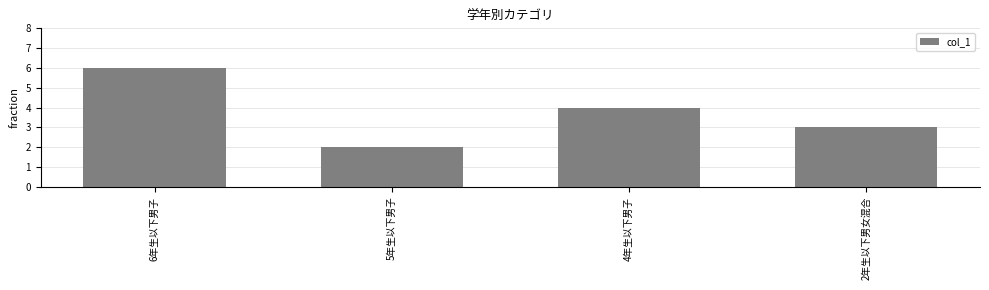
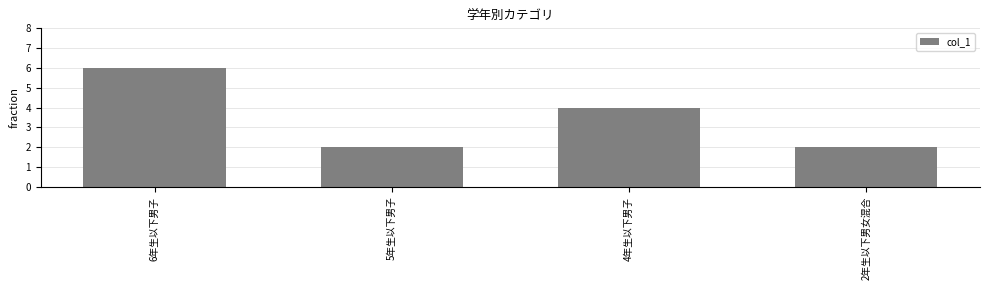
  {
    "6年生以下男子": 6,
    "5年生以下男子": 2,
    "4年生以下男子": 4,
-   "2年生以下男女混合": 3
+   "2年生以下男女混合": 2
  }
